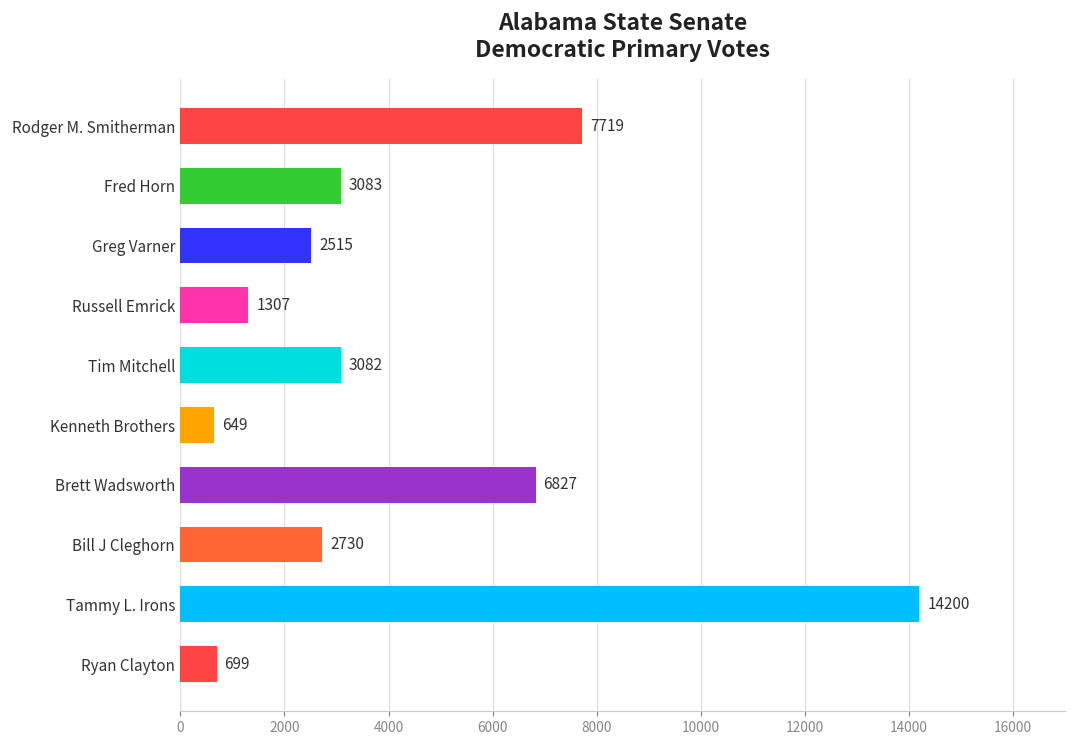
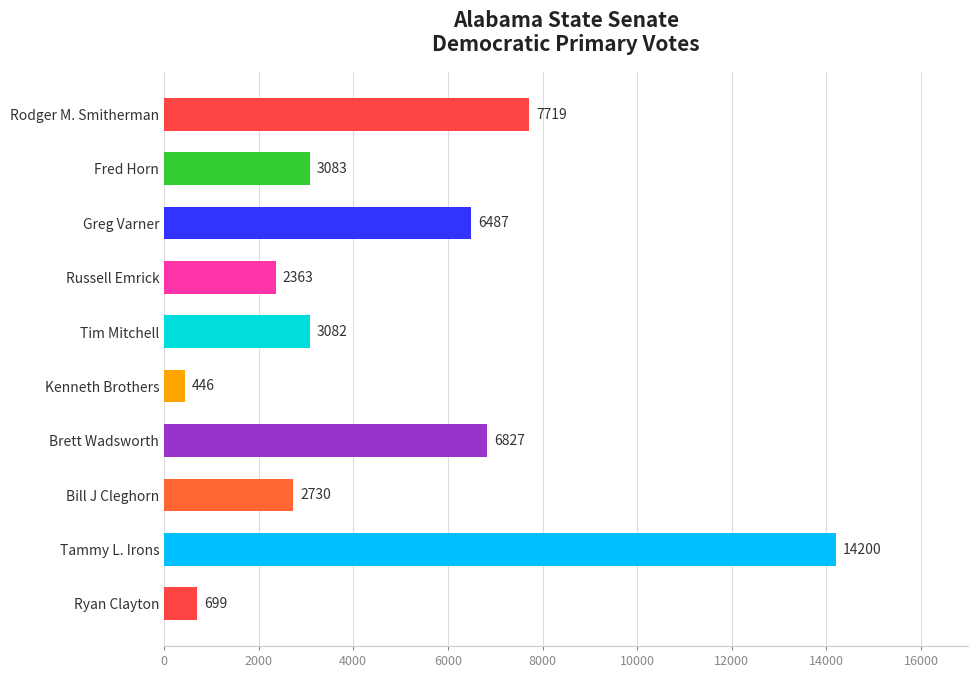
  {
    "Rodger M. Smitherman": 7719,
    "Fred Horn": 3083,
-   "Greg Varner": 2515,
-   "Russell Emrick": 1307,
+   "Greg Varner": 6487,
+   "Russell Emrick": 2363,
    "Tim Mitchell": 3082,
-   "Kenneth Brothers": 649,
+   "Kenneth Brothers": 446,
    "Brett Wadsworth": 6827,
    "Bill J Cleghorn": 2730,
    "Tammy L. Irons": 14200,
    "Ryan Clayton": 699
  }
